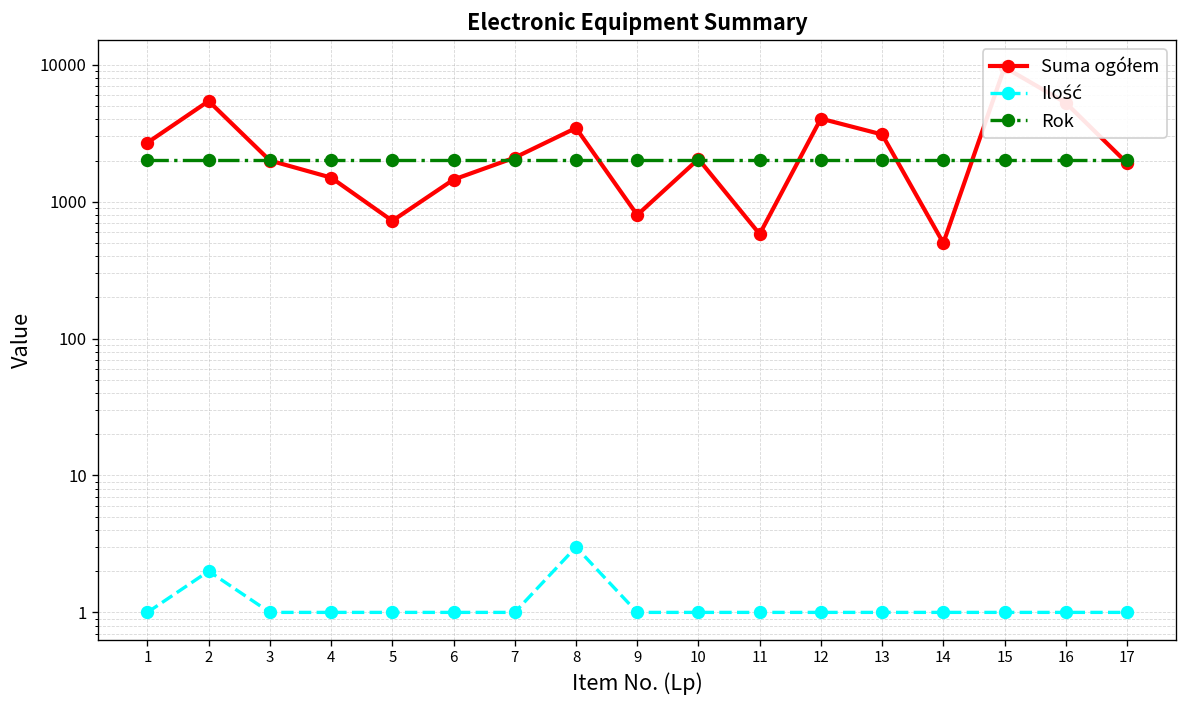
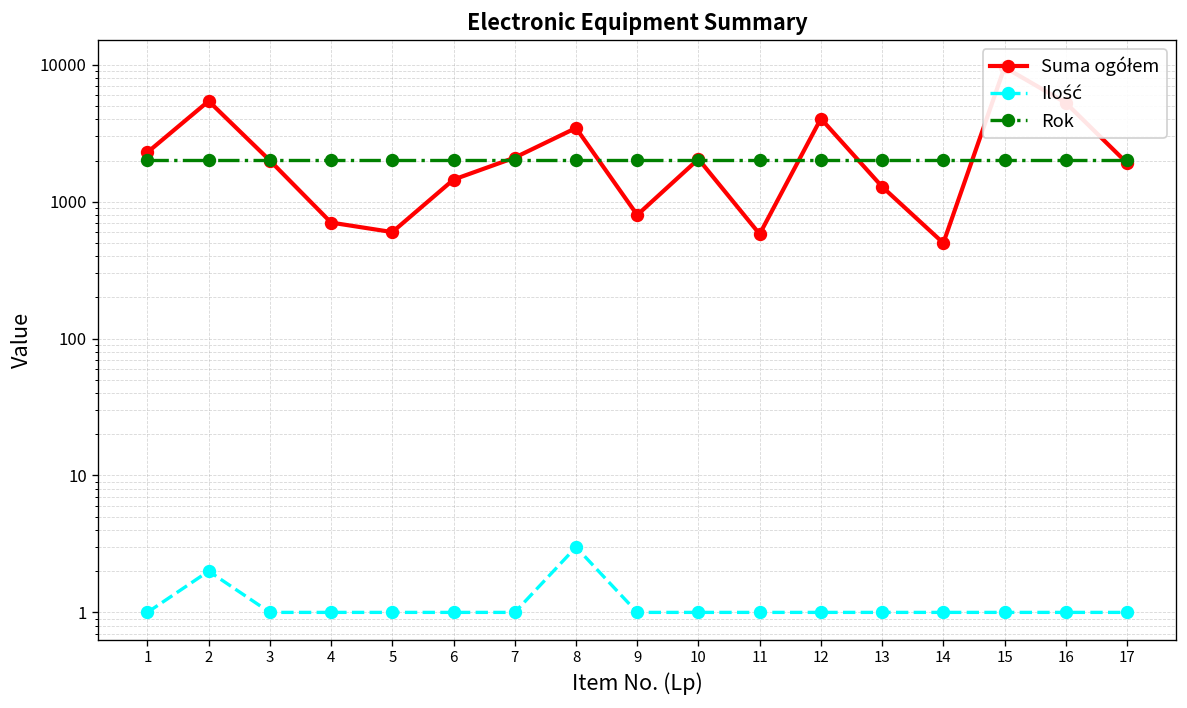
  {
    "Suma ogółem": {
-     "1": 2700,
+     "1": 2300,
      "2": 5000,
-     "4": 1500,
-     "5": 700,
+     "4": 700,
+     "5": 600,
      "6": 1500,
      "8": 3500,
      "9": 800,
      "11": 600,
      "12": 4000,
-     "13": 3100,
+     "13": 1300,
      "14": 500
    },
    "Ilość": {
      "1": 1,
      "2": 2,
      "3": 1,
      "4": 1,
      "5": 1,
      "6": 1,
      "7": 1,
      "8": 3,
      "9": 1,
      "10": 1,
      "11": 1,
      "12": 1,
      "13": 1,
      "14": 1,
      "15": 1,
      "16": 1,
      "17": 1
    },
    "Rok": {
      "1": 2000,
      "2": 2000,
      "4": 2000,
      "5": 2000,
      "6": 2000,
      "8": 2000,
      "9": 2000,
      "11": 2000,
      "12": 2000,
      "13": 2000,
      "14": 2000,
      "15": 2000,
      "16": 2000
    }
  }
